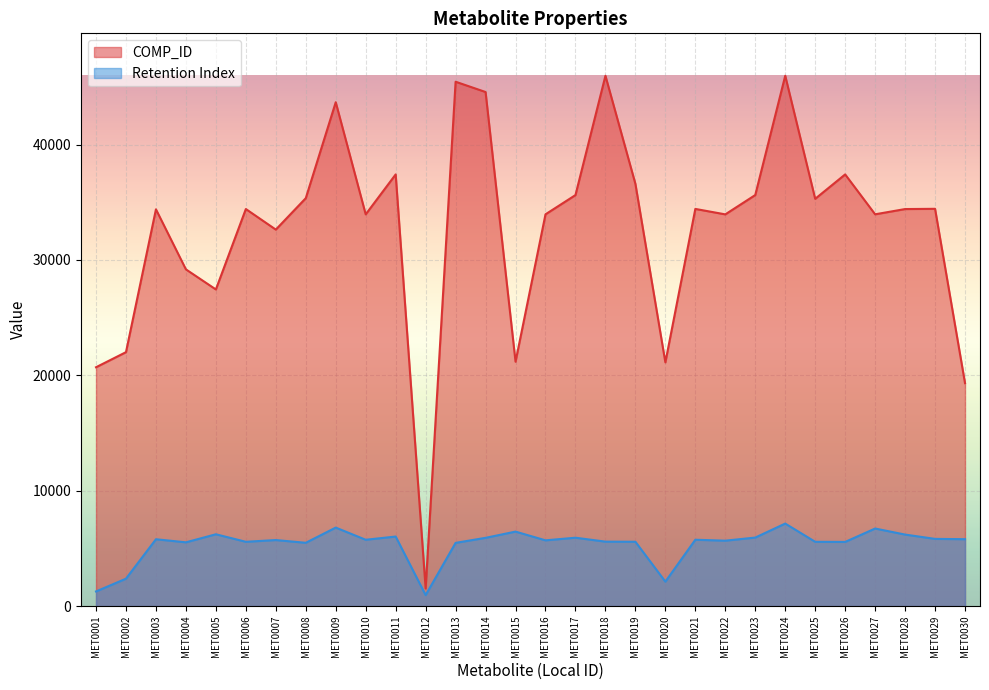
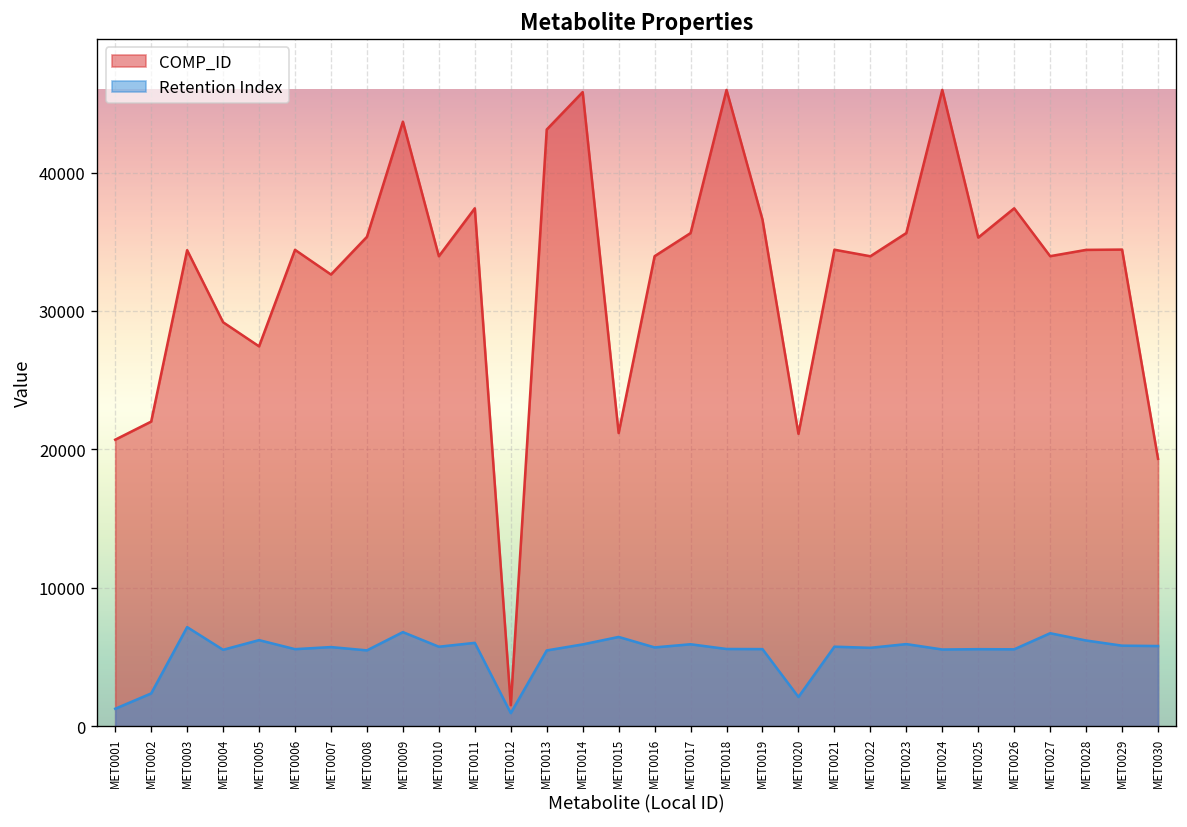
  {
    "COMP_ID": {
      "MET0001": 20700,
      "MET0002": 22000,
      "MET0003": 34400,
      "MET0004": 29200,
      "MET0005": 27400,
      "MET0006": 34400,
      "MET0007": 32600,
      "MET0008": 35400,
      "MET0009": 43700,
      "MET0010": 34000,
      "MET0011": 37400,
      "MET0012": 1500,
-     "MET0013": 45500,
-     "MET0014": 44600,
+     "MET0013": 43100,
+     "MET0014": 45800,
      "MET0015": 21200,
      "MET0016": 34000,
      "MET0017": 35600,
      "MET0018": 46000,
      "MET0019": 36600,
      "MET0020": 21100,
      "MET0021": 34400,
      "MET0022": 34000,
      "MET0023": 35600,
      "MET0024": 46000,
      "MET0025": 35300,
      "MET0026": 37400,
      "MET0027": 34000,
      "MET0028": 34400,
      "MET0029": 34400,
      "MET0030": 19300
    },
    "Retention Index": {
      "MET0001": 1300,
      "MET0002": 2400,
-     "MET0003": 5800,
+     "MET0003": 7200,
      "MET0004": 5500,
      "MET0005": 6200,
      "MET0006": 5600,
      "MET0007": 5700,
      "MET0008": 5500,
      "MET0009": 6800,
      "MET0010": 5800,
      "MET0011": 6000,
      "MET0012": 1000,
      "MET0013": 5500,
      "MET0014": 5900,
      "MET0015": 6500,
      "MET0016": 5700,
      "MET0017": 5900,
      "MET0018": 5600,
      "MET0019": 5600,
      "MET0020": 2100,
      "MET0021": 5800,
      "MET0022": 5700,
      "MET0023": 5900,
-     "MET0024": 7200,
+     "MET0024": 5500,
      "MET0025": 5600,
      "MET0026": 5600,
      "MET0027": 6700,
      "MET0028": 6200,
      "MET0029": 5800,
      "MET0030": 5800
    }
  }
